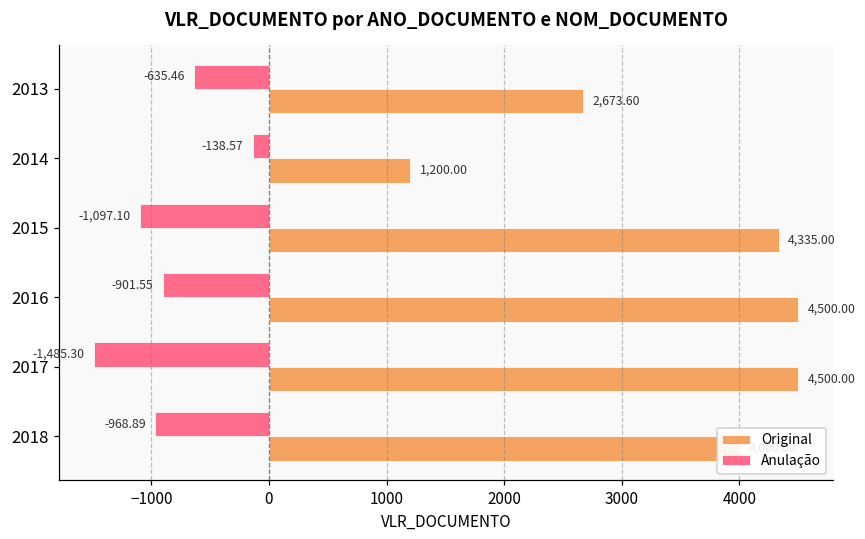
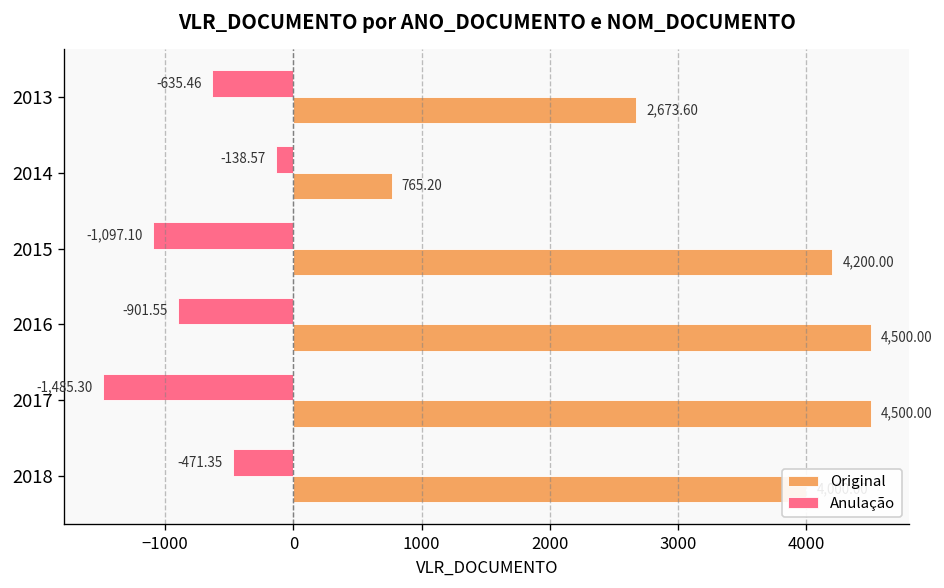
  {
    "Original": {
      "2013": "2,673.60",
-     "2014": "1,200.00",
-     "2015": "4,335.00",
+     "2014": "765.20",
+     "2015": "4,200.00",
      "2016": "4,500.00",
      "2017": "4,500.00"
    },
    "Anulação": {
      "2013": "-635.46",
      "2014": "-138.57",
      "2015": "-1,097.10",
      "2016": "-901.55",
      "2017": "-1,485.30",
-     "2018": "-968.89"
+     "2018": "-471.35"
    }
  }
